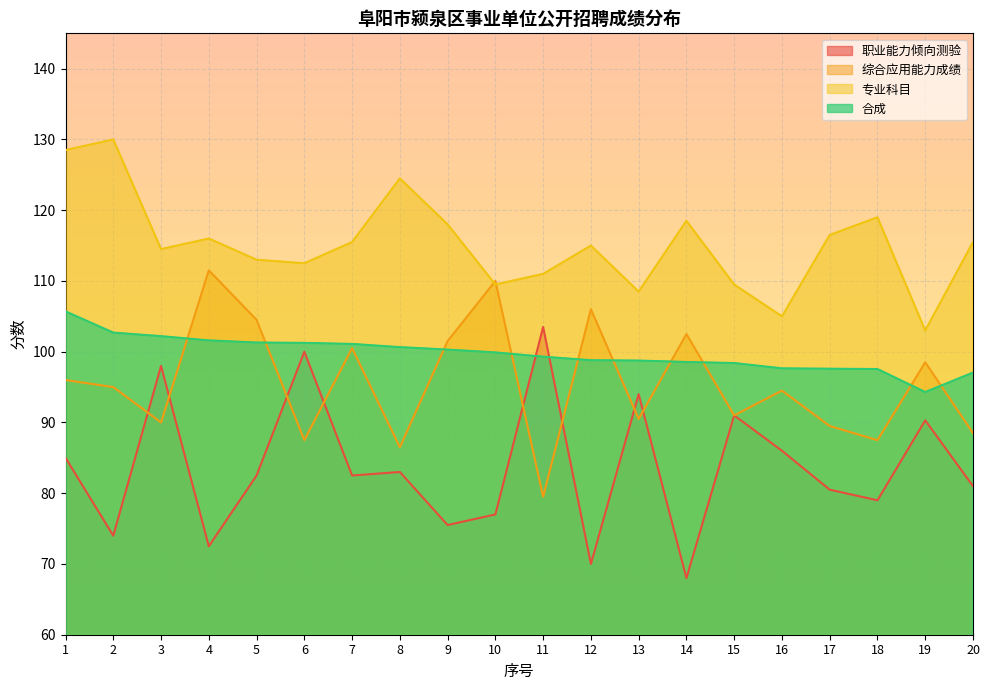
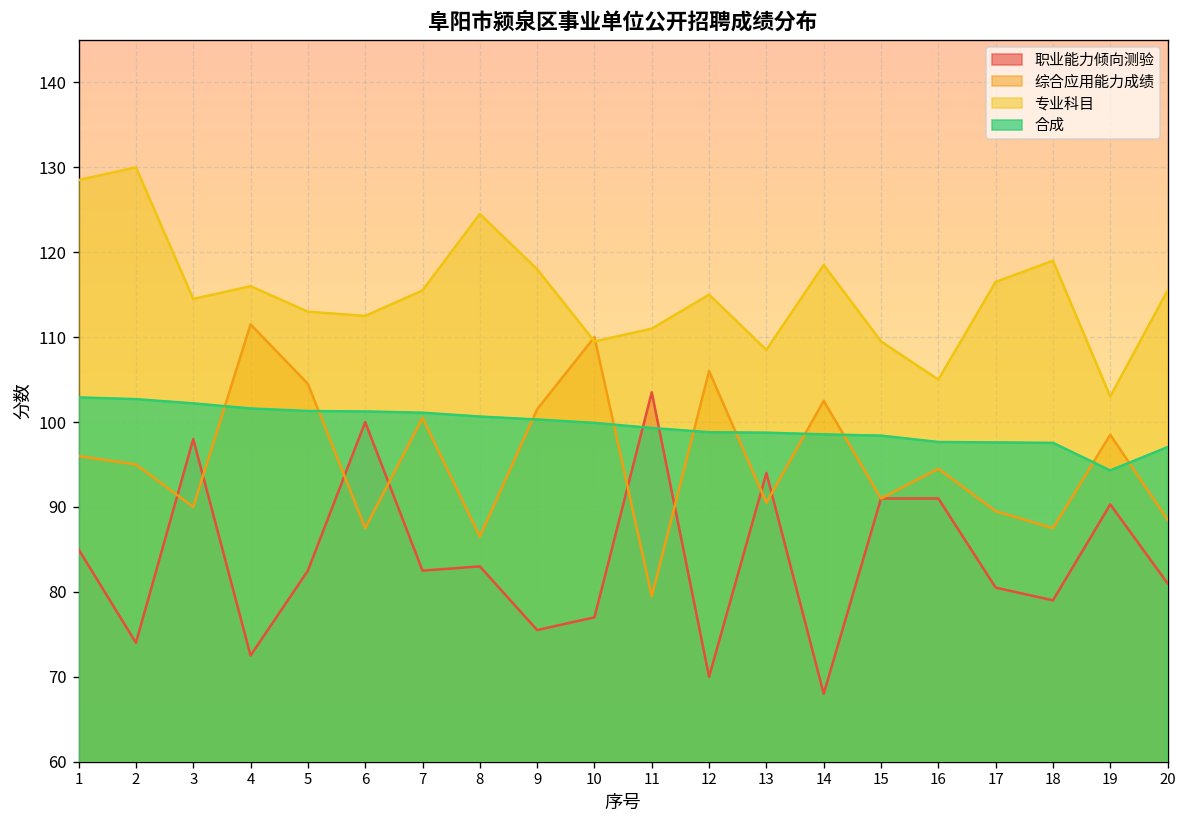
  {
    "职业能力倾向测验": {
      "1": 85,
      "2": 74,
      "3": 98,
      "4": 73,
      "5": 83,
      "6": 100,
      "7": 83,
      "8": 83,
      "9": 76,
      "10": 77,
      "11": 104,
      "12": 70,
      "13": 94,
      "14": 68,
-     "16": 86,
+     "16": 91,
      "17": 81,
      "18": 79,
      "19": 90,
      "20": 81
    },
    "合成": {
-     "1": 106,
+     "1": 103,
      "2": 103,
      "3": 102,
      "4": 102,
      "5": 101,
      "6": 101,
      "7": 101,
      "8": 101,
      "9": 100,
      "10": 100,
      "11": 99,
      "12": 99,
      "13": 99,
      "14": 99,
      "15": 98,
      "16": 98,
      "17": 98,
      "18": 98,
      "19": 94,
      "20": 97
    }
  }
